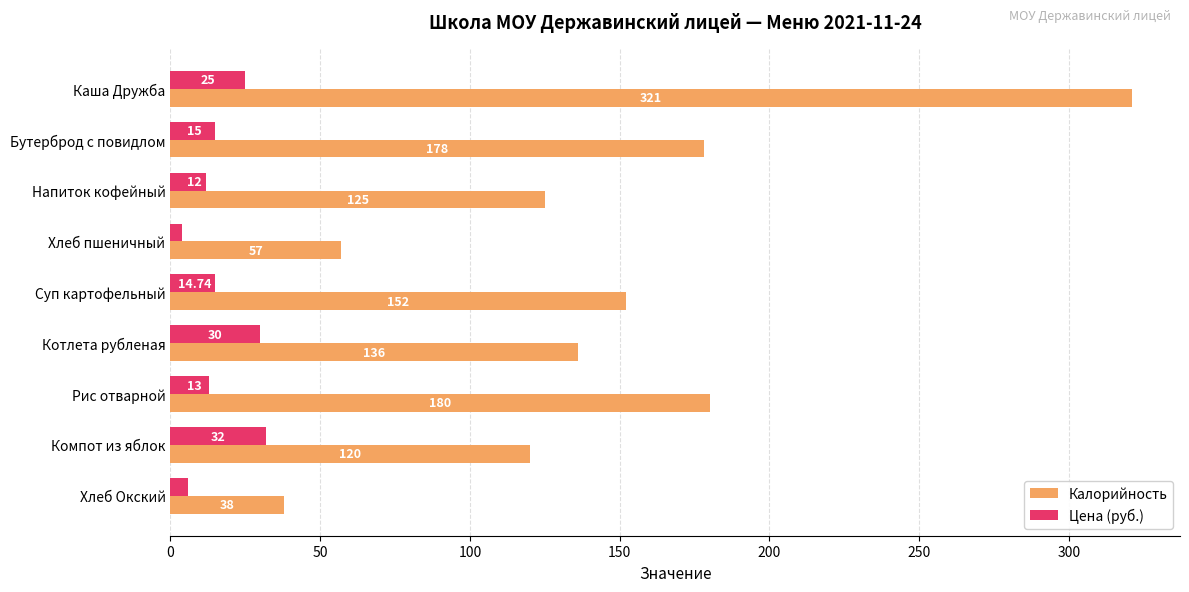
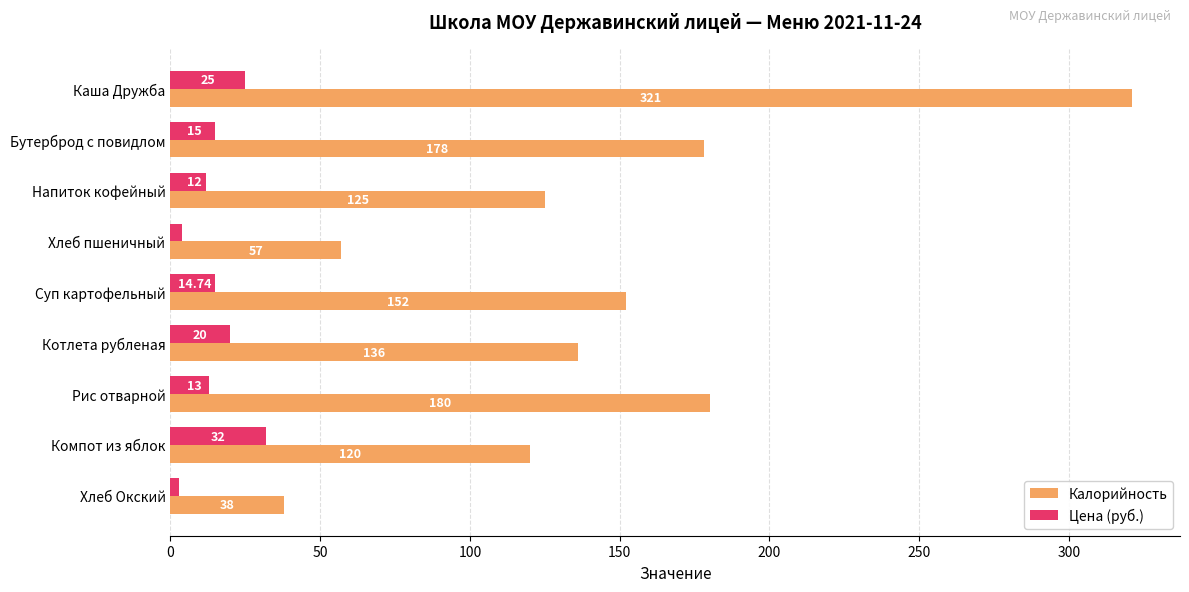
  {
    "Калорийность": {
      "Каша Дружба": 321,
      "Бутерброд с повидлом": 178,
      "Напиток кофейный": 125,
      "Хлеб пшеничный": 57,
      "Суп картофельный": 152,
      "Котлета рубленая": 136,
      "Рис отварной": 180,
      "Компот из яблок": 120,
      "Хлеб Окский": 38
    },
    "Цена (руб.)": {
      "Каша Дружба": 25,
      "Бутерброд с повидлом": 15,
      "Напиток кофейный": 12,
      "Суп картофельный": 14.74,
-     "Котлета рубленая": 30,
+     "Котлета рубленая": 20,
      "Рис отварной": 13,
      "Компот из яблок": 32,
-     "Хлеб Окский": 6
+     "Хлеб Окский": 3
    }
  }
